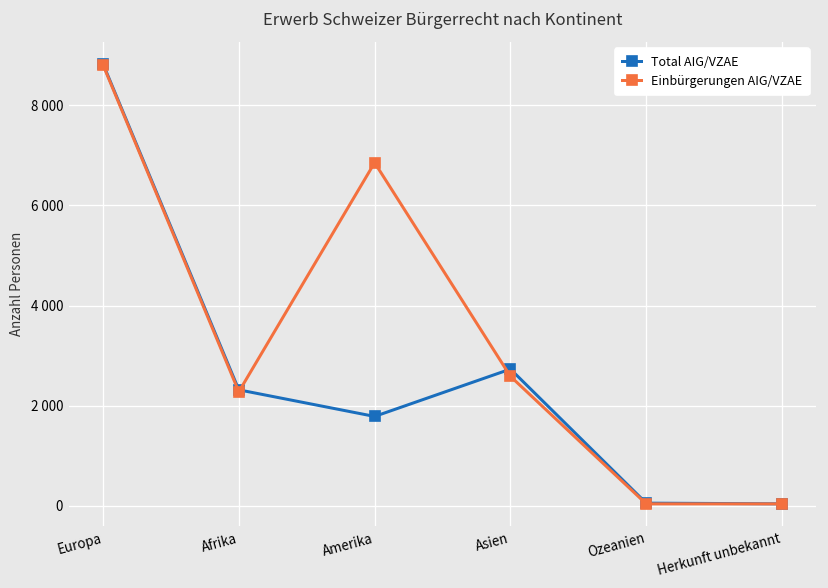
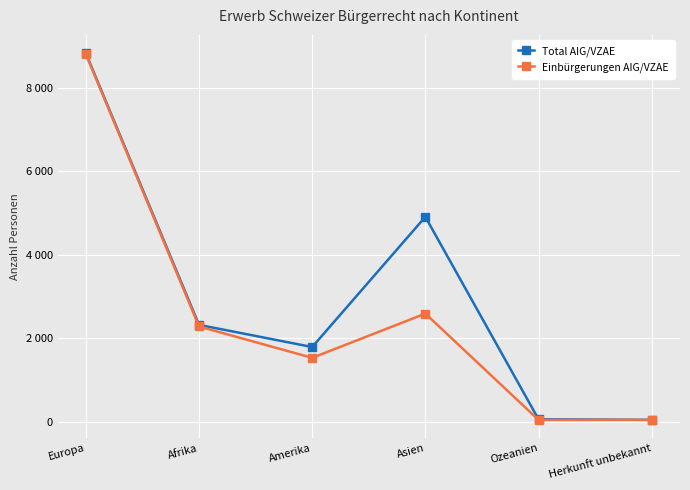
  {
    "Total AIG/VZAE": {
      "Amerika": 1800,
-     "Asien": 2700
+     "Asien": 4900
    },
    "Einbürgerungen AIG/VZAE": {
-     "Amerika": 6900,
+     "Amerika": 1500,
      "Asien": 2600
    }
  }
